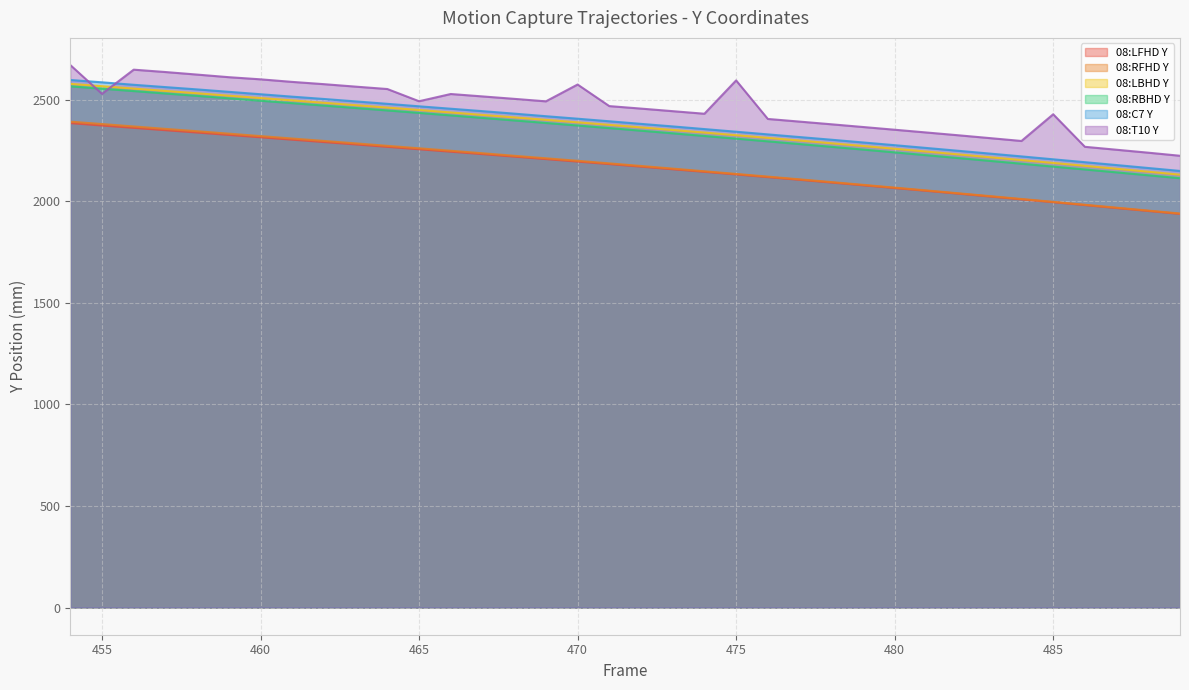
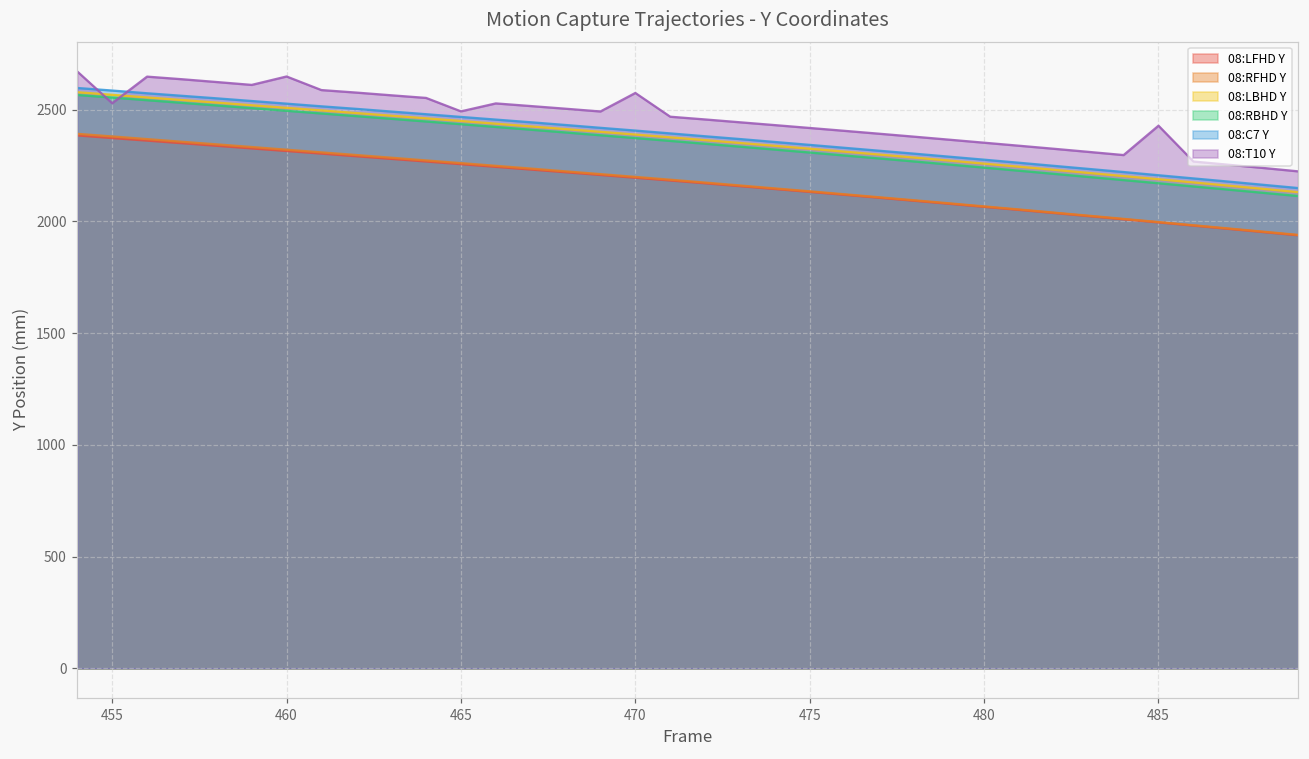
  {
    "08:RBHD Y": {
      "460": 2500,
      "465": 2440,
      "470": 2370,
      "475": 2310,
      "480": 2240,
      "485": 2170
    },
    "08:C7 Y": {
      "455": 2590,
      "460": 2530,
      "465": 2470,
      "470": 2410,
      "475": 2340,
      "480": 2280,
      "485": 2210
    },
    "08:T10 Y": {
      "455": 2530,
-     "460": 2600,
+     "460": 2650,
      "465": 2490,
      "470": 2580,
-     "475": 2600,
+     "475": 2420,
      "480": 2350,
      "485": 2430
    }
  }
